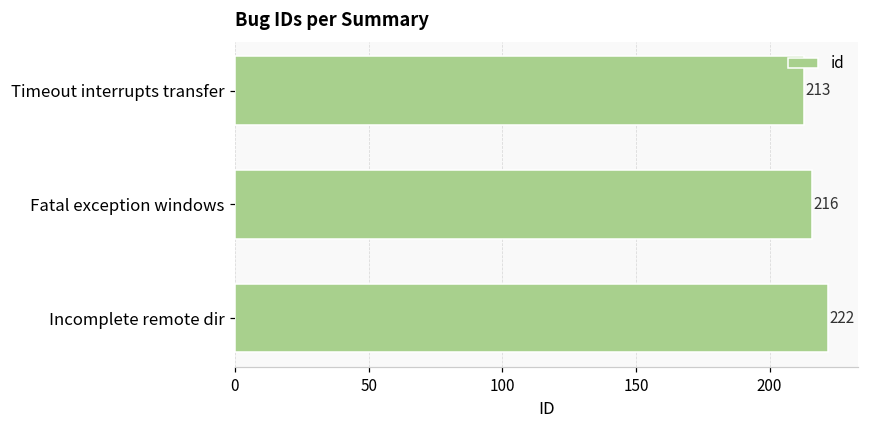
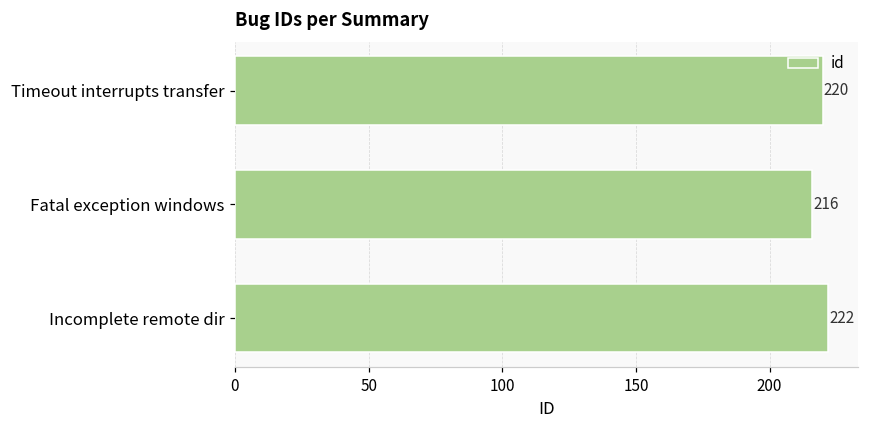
  {
-   "Timeout interrupts transfer": 213,
+   "Timeout interrupts transfer": 220,
    "Fatal exception windows": 216,
    "Incomplete remote dir": 222
  }
